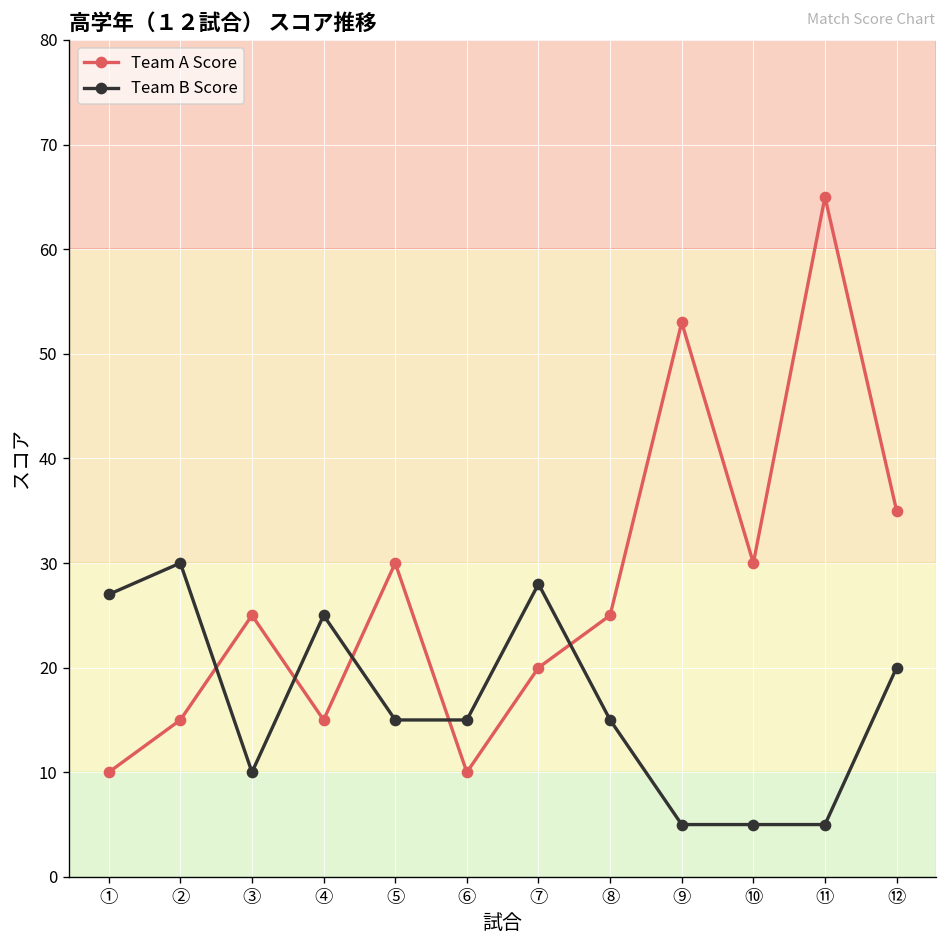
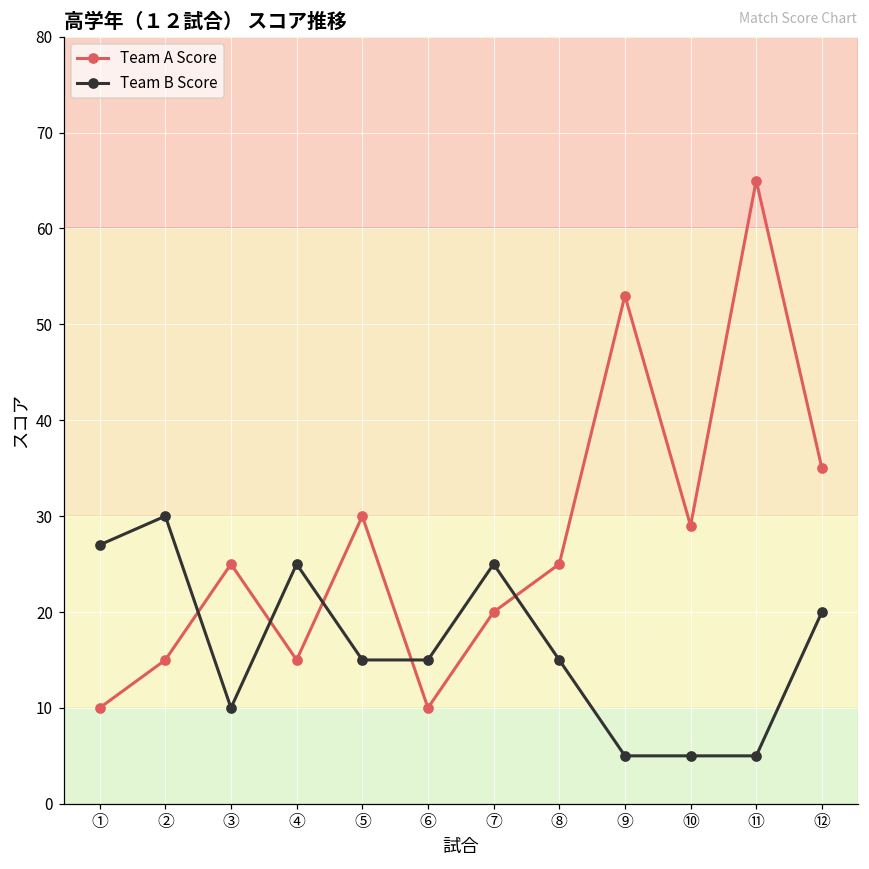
  {
    "Team A Score": {
      "①": 10,
      "②": 15,
      "③": 25,
      "④": 15,
      "⑤": 30,
      "⑥": 10,
      "⑦": 20,
      "⑧": 25,
      "⑨": 53,
-     "⑩": 30,
+     "⑩": 29,
      "⑪": 65,
      "⑫": 35
    },
    "Team B Score": {
      "①": 27,
      "②": 30,
      "③": 10,
      "④": 25,
      "⑤": 15,
      "⑥": 15,
-     "⑦": 28,
+     "⑦": 25,
      "⑧": 15,
      "⑨": 5,
      "⑩": 5,
      "⑪": 5,
      "⑫": 20
    }
  }
